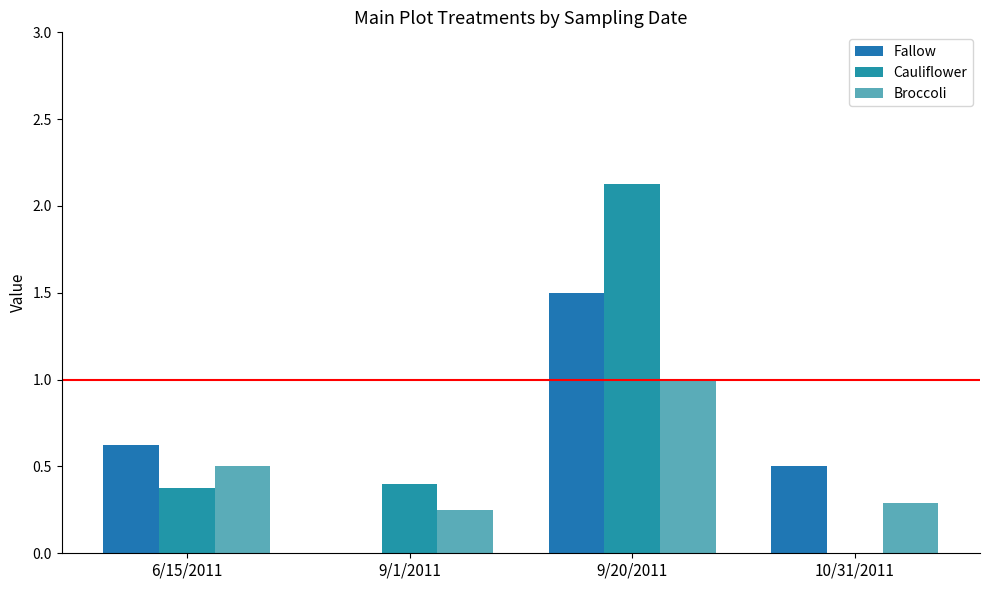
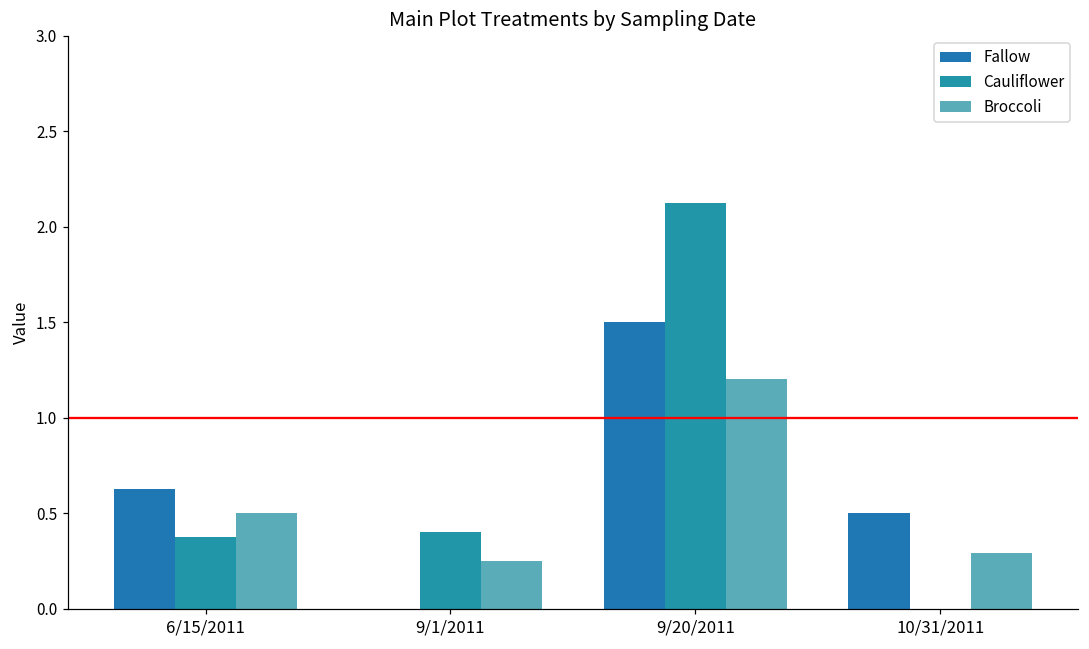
  {
    "Broccoli": {
      "6/15/2011": 0.5,
      "9/1/2011": 0.25,
-     "9/20/2011": 1.0,
+     "9/20/2011": 1.2,
      "10/31/2011": 0.3
    }
  }
